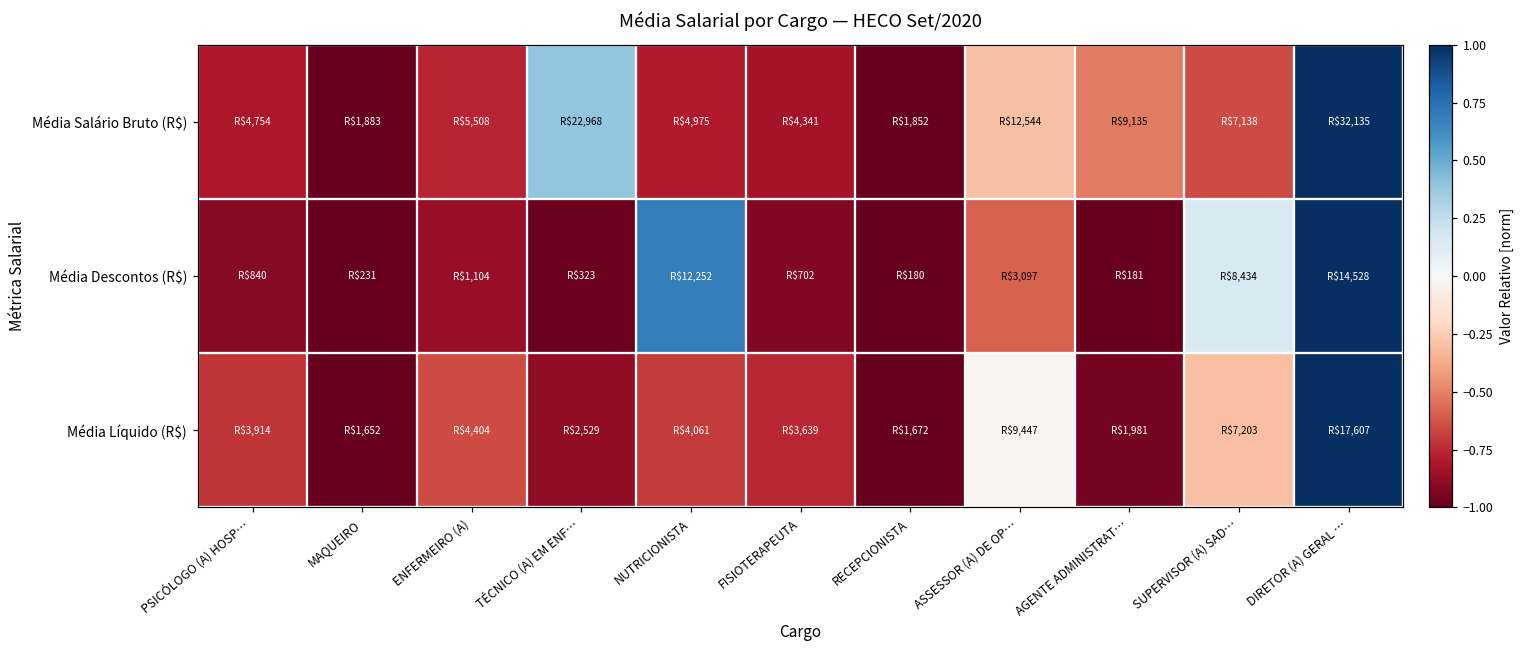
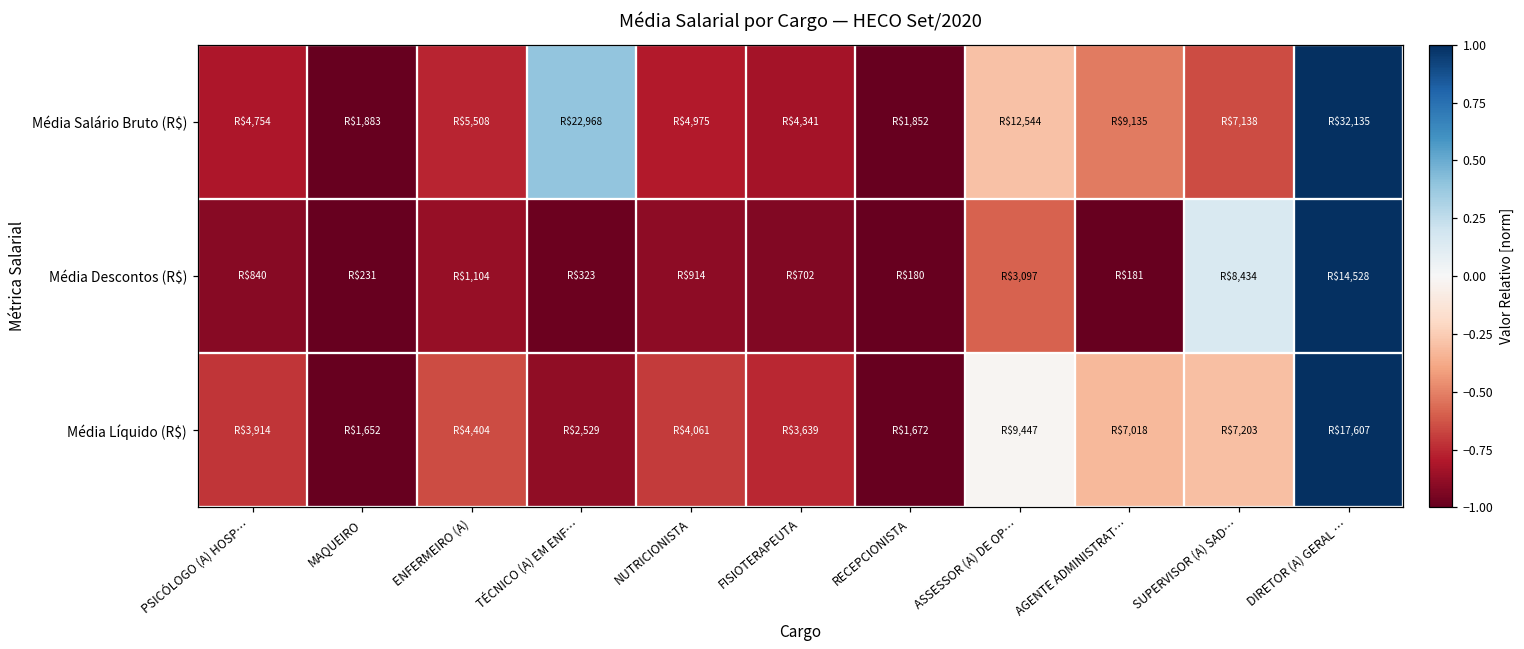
  {
    "Média Salário Bruto (R$)": {
      "PSICÓLOGO (A) HOSP…": "$4,754",
      "MAQUEIRO": "$1,883",
      "ENFERMEIRO (A)": "$5,508",
      "TÉCNICO (A) EM ENF…": "$22,968",
      "NUTRICIONISTA": "$4,975",
      "FISIOTERAPEUTA": "$4,341",
      "RECEPCIONISTA": "$1,852",
      "ASSESSOR (A) DE OP…": "$12,544",
      "AGENTE ADMINISTRAT…": "$9,135",
      "SUPERVISOR (A) SAD…": "$7,138",
      "DIRETOR (A) GERAL …": "$32,135"
    },
    "Média Descontos (R$)": {
      "PSICÓLOGO (A) HOSP…": "$840",
      "MAQUEIRO": "$231",
      "ENFERMEIRO (A)": "$1,104",
      "TÉCNICO (A) EM ENF…": "$323",
-     "NUTRICIONISTA": "$12,252",
+     "NUTRICIONISTA": "$914",
      "FISIOTERAPEUTA": "$702",
      "RECEPCIONISTA": "$180",
      "ASSESSOR (A) DE OP…": "$3,097",
      "AGENTE ADMINISTRAT…": "$181",
      "SUPERVISOR (A) SAD…": "$8,434",
      "DIRETOR (A) GERAL …": "$14,528"
    },
    "Média Líquido (R$)": {
      "PSICÓLOGO (A) HOSP…": "$3,914",
      "MAQUEIRO": "$1,652",
      "ENFERMEIRO (A)": "$4,404",
      "TÉCNICO (A) EM ENF…": "$2,529",
      "NUTRICIONISTA": "$4,061",
      "FISIOTERAPEUTA": "$3,639",
      "RECEPCIONISTA": "$1,672",
      "ASSESSOR (A) DE OP…": "$9,447",
-     "AGENTE ADMINISTRAT…": "$1,981",
+     "AGENTE ADMINISTRAT…": "$7,018",
      "SUPERVISOR (A) SAD…": "$7,203",
      "DIRETOR (A) GERAL …": "$17,607"
    }
  }
